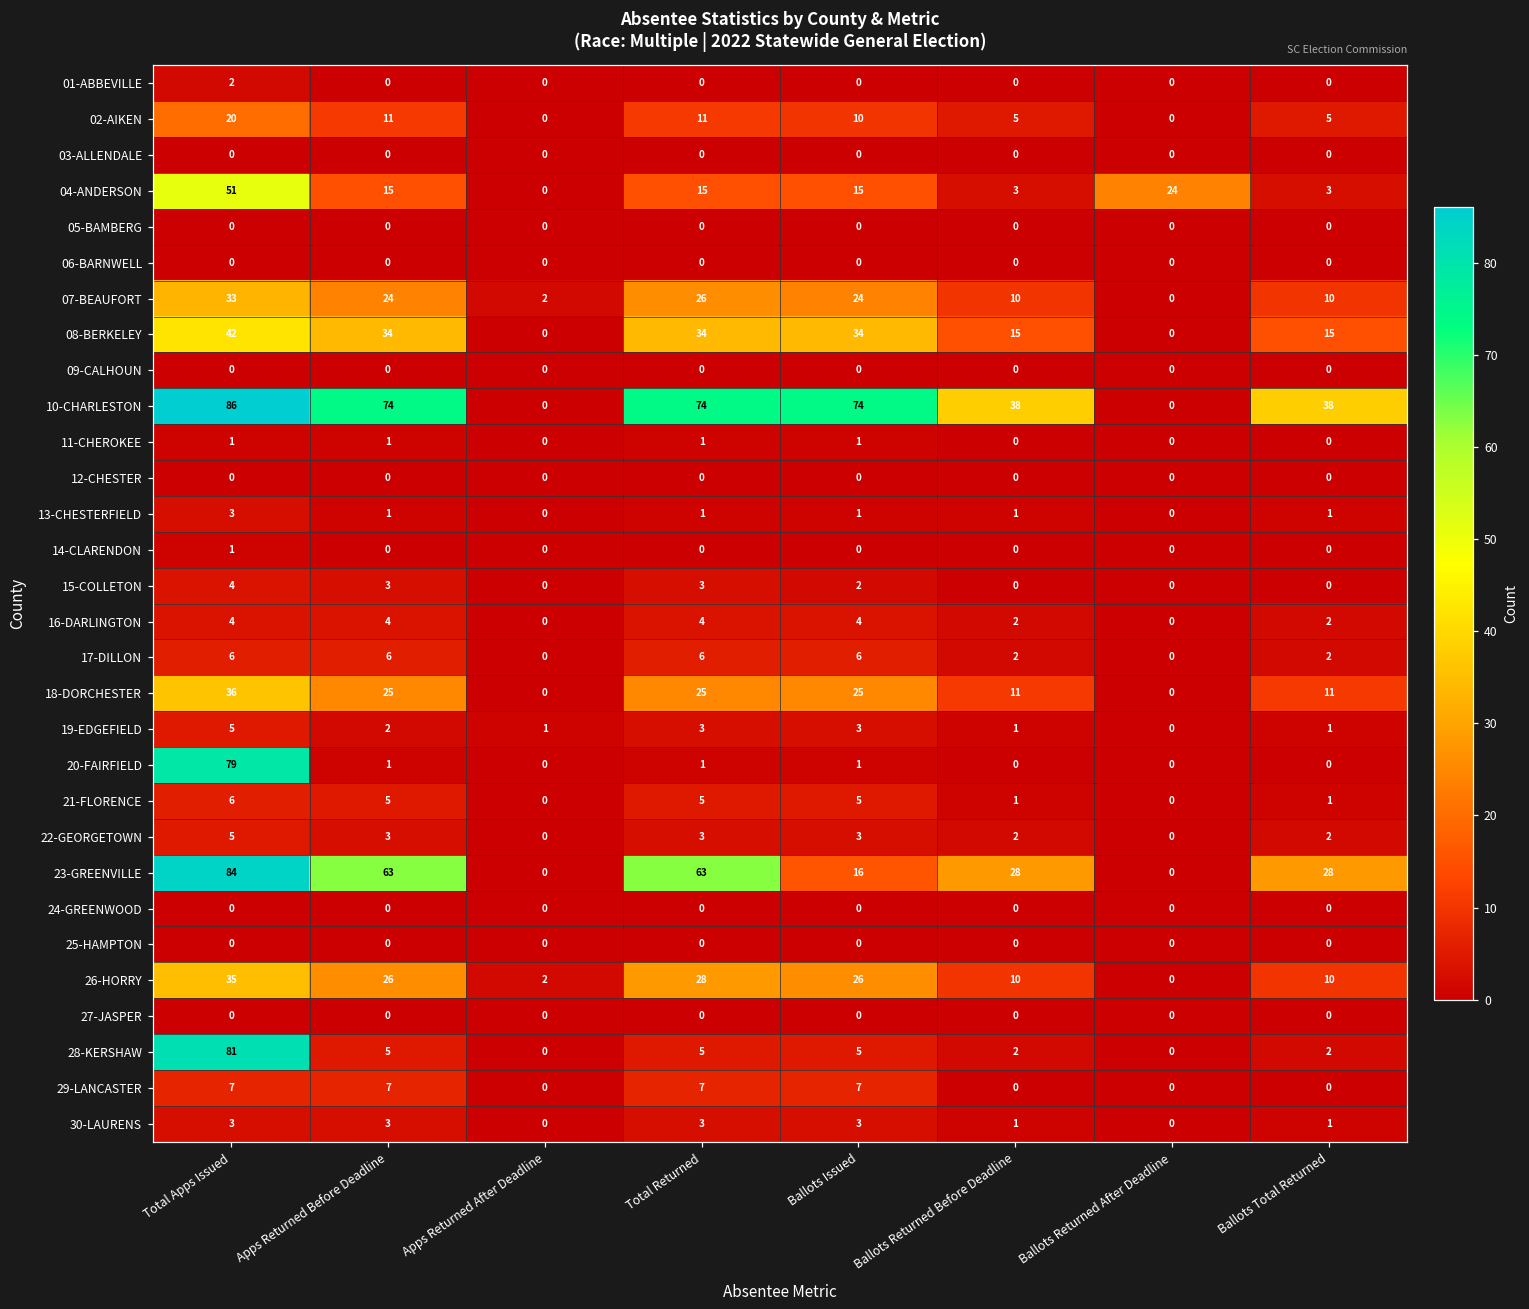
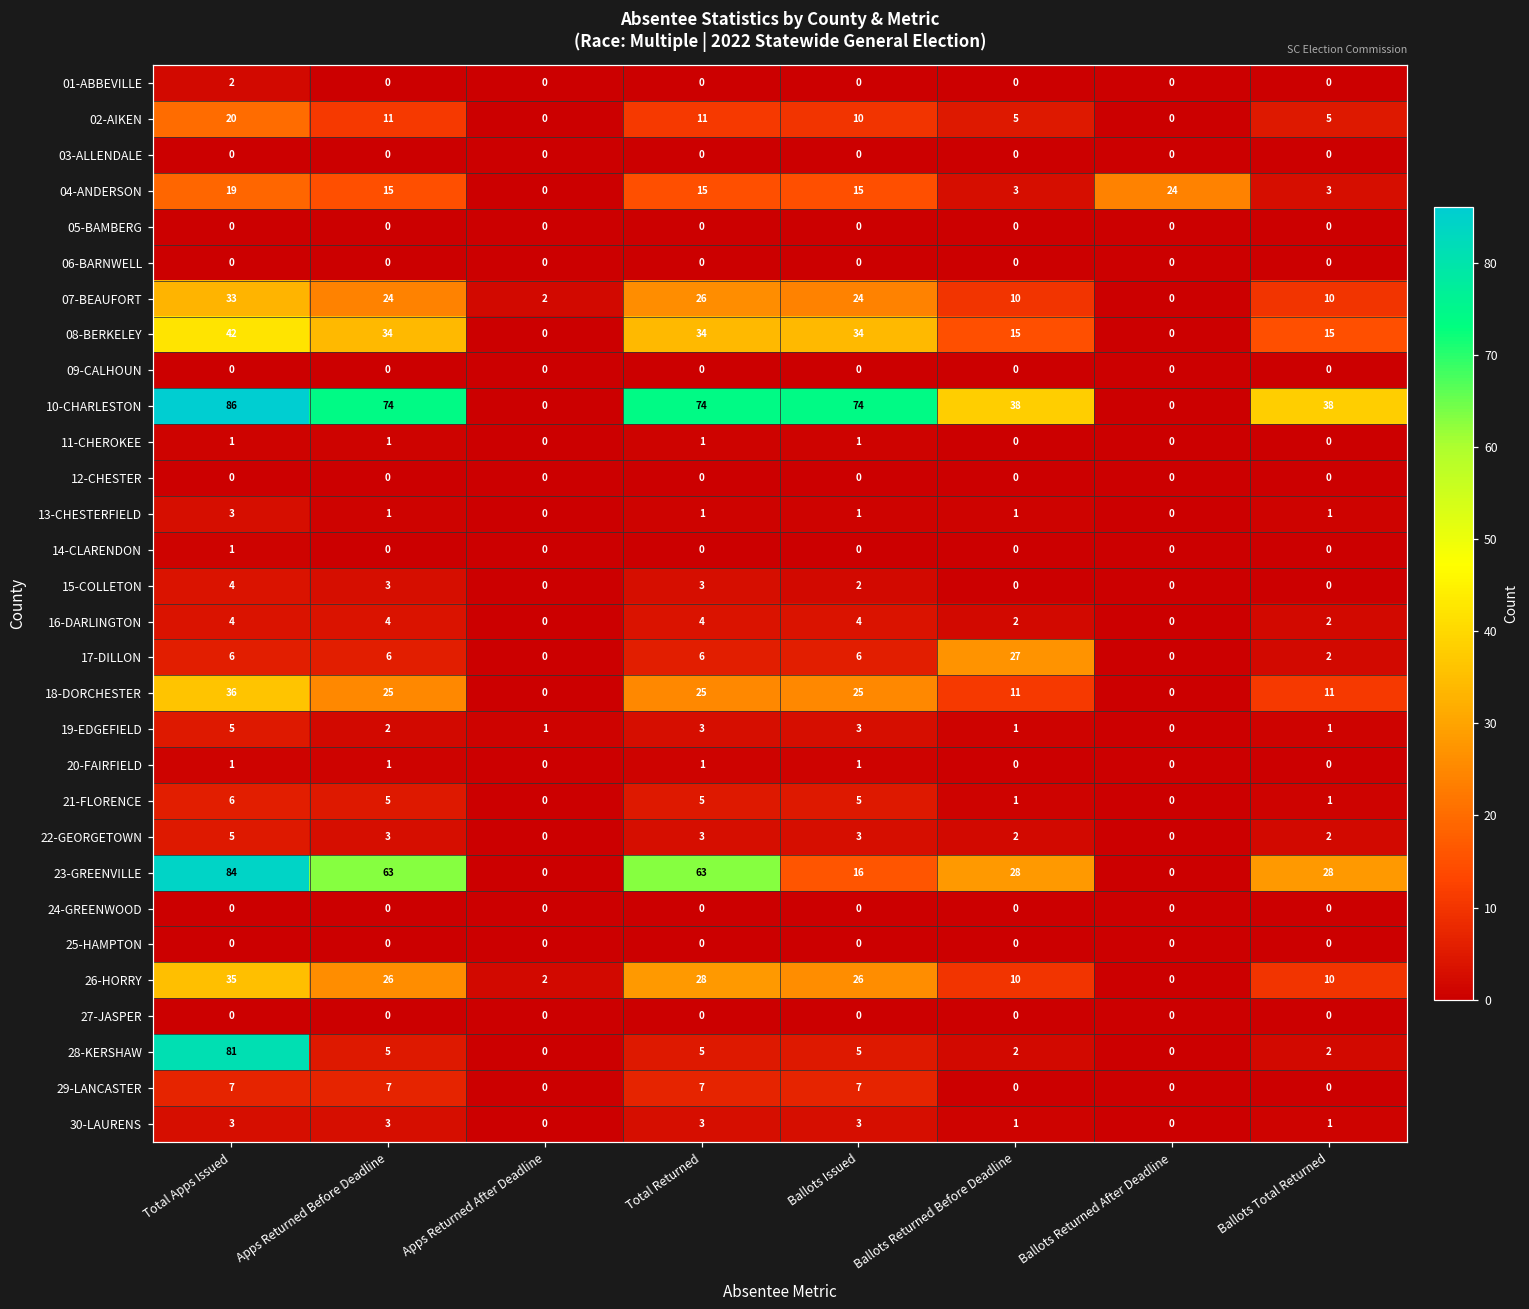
  {
    "04-ANDERSON": {
-     "Total Apps Issued": 51,
+     "Total Apps Issued": 19,
      "Apps Returned Before Deadline": 15,
      "Apps Returned After Deadline": 0,
      "Total Returned": 15,
      "Ballots Issued": 15,
      "Ballots Returned Before Deadline": 3,
      "Ballots Returned After Deadline": 24,
      "Ballots Total Returned": 3
    },
    "17-DILLON": {
      "Total Apps Issued": 6,
      "Apps Returned Before Deadline": 6,
      "Apps Returned After Deadline": 0,
      "Total Returned": 6,
      "Ballots Issued": 6,
-     "Ballots Returned Before Deadline": 2,
+     "Ballots Returned Before Deadline": 27,
      "Ballots Returned After Deadline": 0,
      "Ballots Total Returned": 2
    },
    "20-FAIRFIELD": {
-     "Total Apps Issued": 79,
+     "Total Apps Issued": 1,
      "Apps Returned Before Deadline": 1,
      "Apps Returned After Deadline": 0,
      "Total Returned": 1,
      "Ballots Issued": 1,
      "Ballots Returned Before Deadline": 0,
      "Ballots Returned After Deadline": 0,
      "Ballots Total Returned": 0
    }
  }
